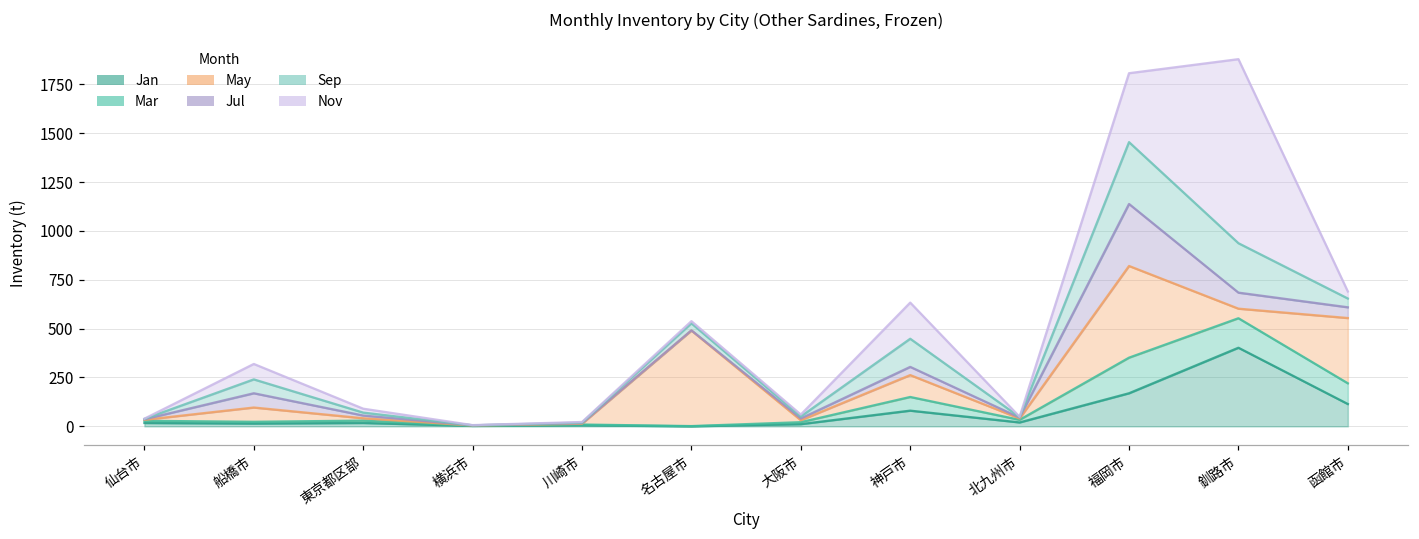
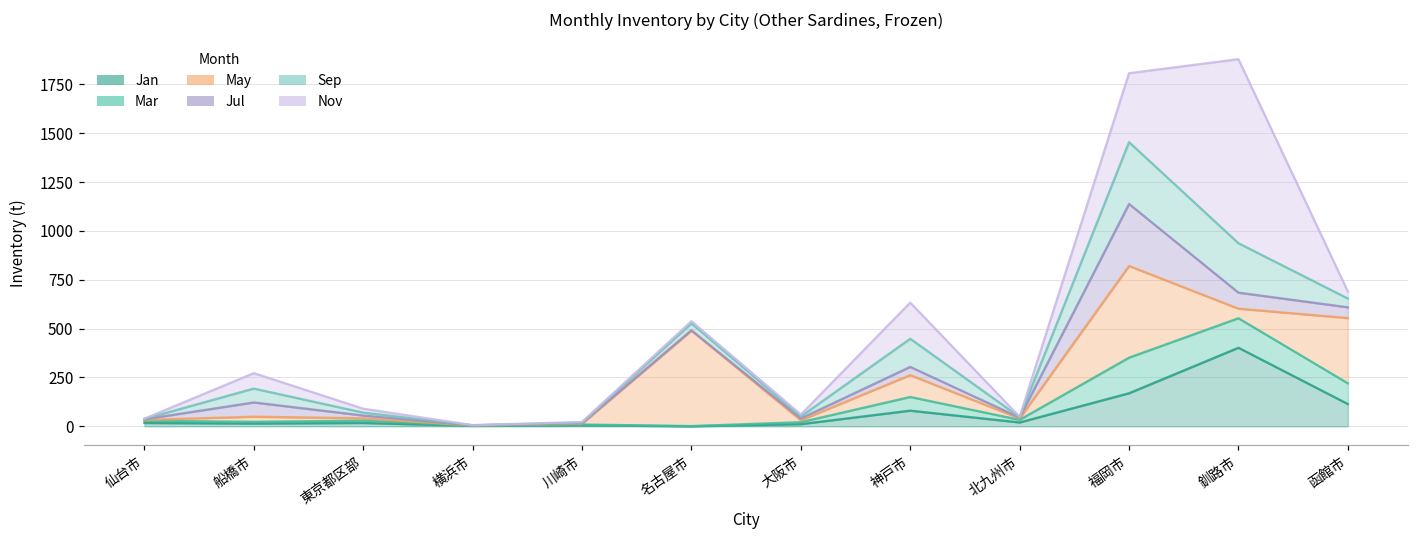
  {
    "May": {
-     "船橋市": 70,
+     "船橋市": 30,
      "神戸市": 110,
      "福岡市": 470,
      "釧路市": 50,
      "函館市": 330
    }
  }
